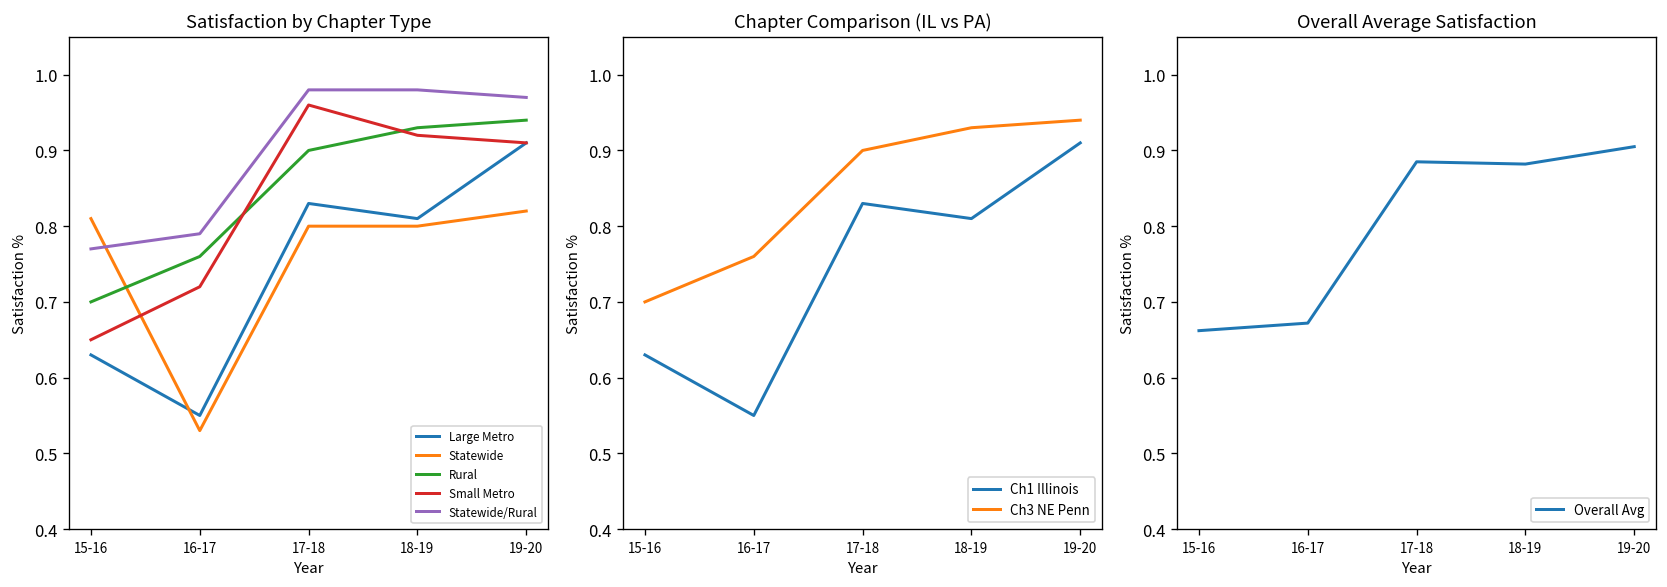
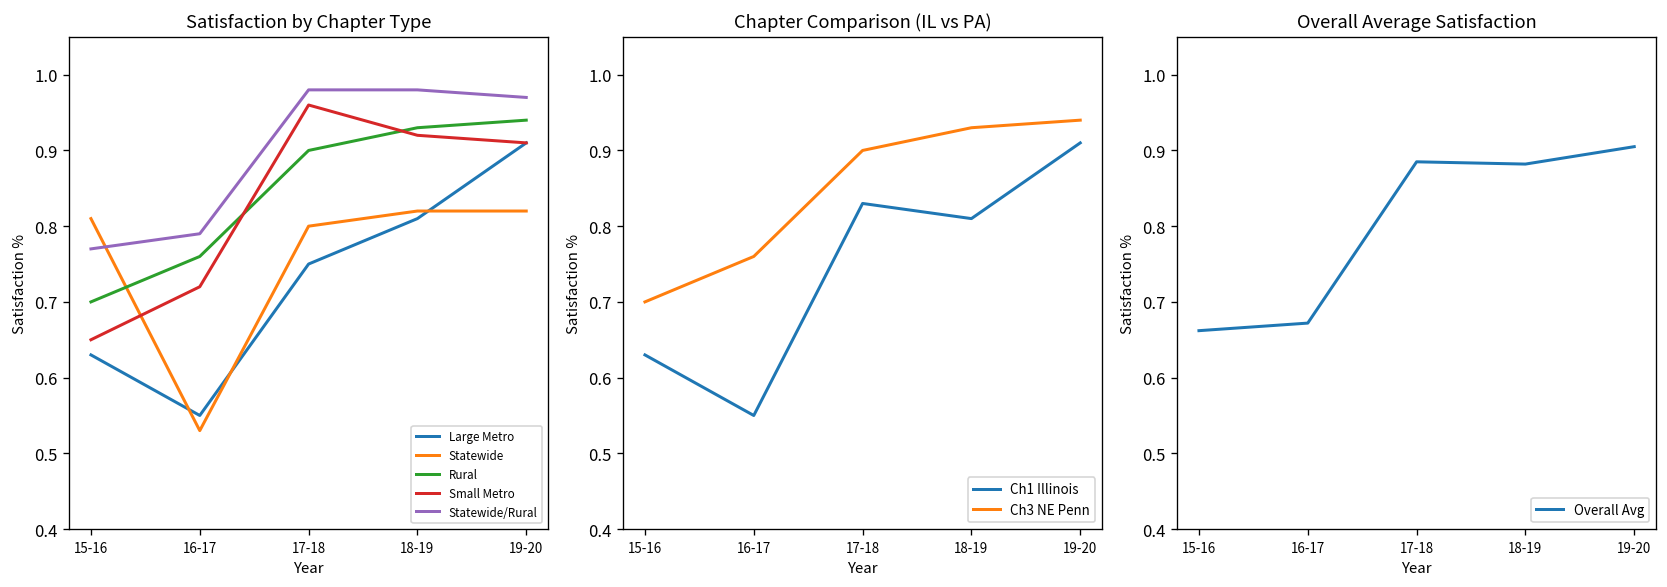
  {
    "Satisfaction by Chapter Type": {
      "Large Metro": {
        "15-16": 0.63,
        "16-17": 0.55,
-       "17-18": 0.83,
+       "17-18": 0.75,
        "18-19": 0.81
      },
      "Statewide": {
        "15-16": 0.81,
        "16-17": 0.53,
        "17-18": 0.80,
-       "18-19": 0.80,
+       "18-19": 0.82,
        "19-20": 0.82
      },
      "Rural": {
        "15-16": 0.70,
        "16-17": 0.76,
        "17-18": 0.90,
        "18-19": 0.93,
        "19-20": 0.94
      },
      "Small Metro": {
        "15-16": 0.65,
        "16-17": 0.72,
        "17-18": 0.96,
        "18-19": 0.92
      },
      "Statewide/Rural": {
        "15-16": 0.77,
        "16-17": 0.79,
        "17-18": 0.98,
        "18-19": 0.98,
        "19-20": 0.97
      }
    },
    "Chapter Comparison (IL vs PA)": {
      "Ch1 Illinois": {
        "15-16": 0.63,
        "16-17": 0.55,
        "17-18": 0.83,
        "18-19": 0.81,
        "19-20": 0.91
      },
      "Ch3 NE Penn": {
        "15-16": 0.70,
        "16-17": 0.76,
        "17-18": 0.90,
        "18-19": 0.93,
        "19-20": 0.94
      }
    },
    "Overall Average Satisfaction": {
      "15-16": 0.66,
      "16-17": 0.67,
      "17-18": 0.89,
      "18-19": 0.88,
      "19-20": 0.91
    }
  }
